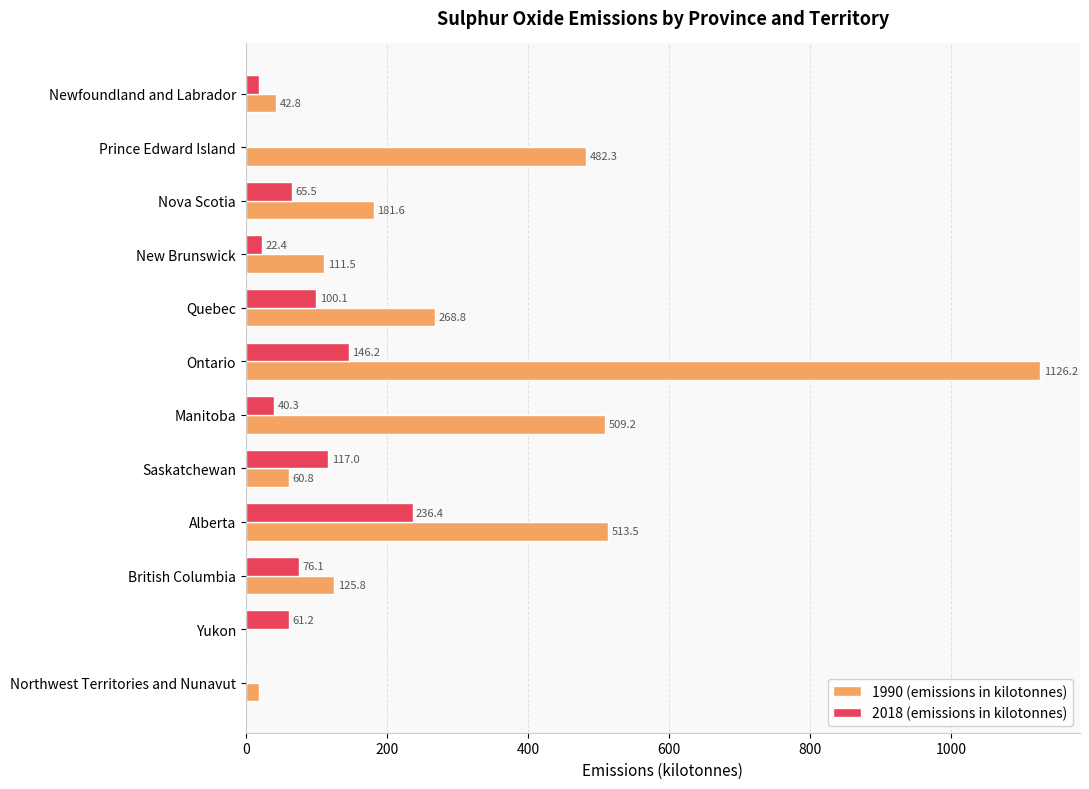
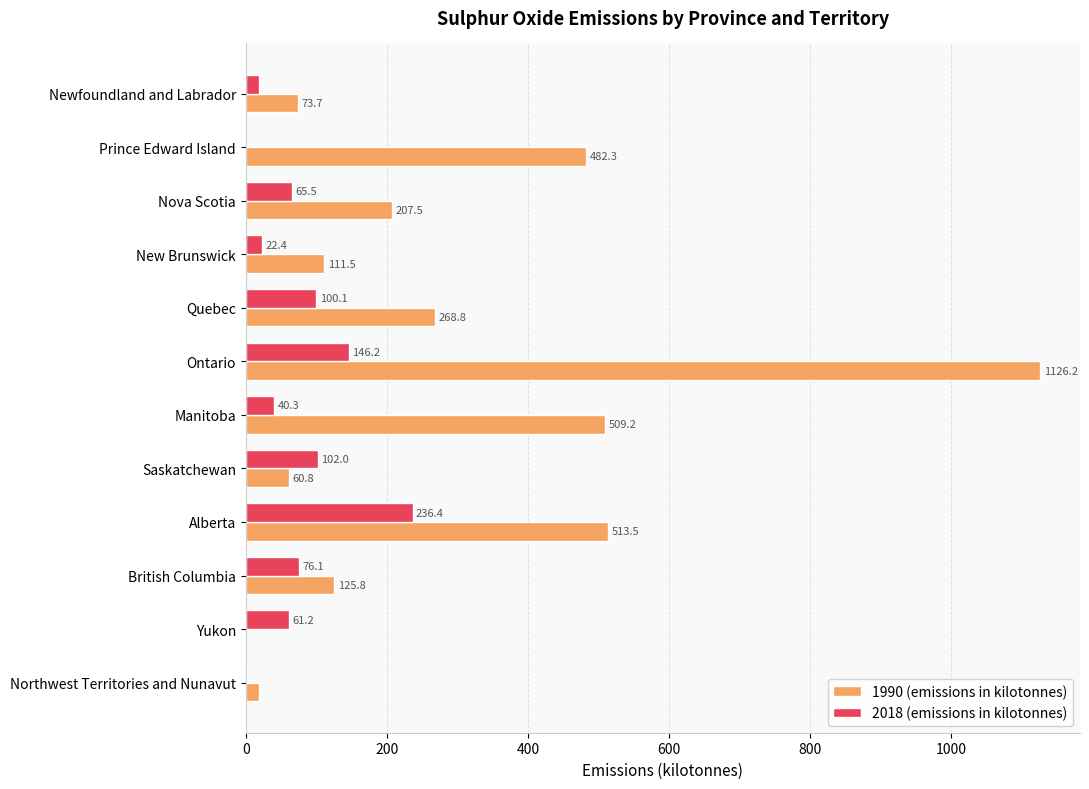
  {
    "1990 (emissions in kilotonnes)": {
-     "Newfoundland and Labrador": 42.8,
+     "Newfoundland and Labrador": 73.7,
      "Prince Edward Island": 482.3,
-     "Nova Scotia": 181.6,
+     "Nova Scotia": 207.5,
      "New Brunswick": 111.5,
      "Quebec": 268.8,
      "Ontario": 1126.2,
      "Manitoba": 509.2,
      "Saskatchewan": 60.8,
      "Alberta": 513.5,
      "British Columbia": 125.8
    },
    "2018 (emissions in kilotonnes)": {
      "Nova Scotia": 65.5,
      "New Brunswick": 22.4,
      "Quebec": 100.1,
      "Ontario": 146.2,
      "Manitoba": 40.3,
-     "Saskatchewan": 117.0,
+     "Saskatchewan": 102.0,
      "Alberta": 236.4,
      "British Columbia": 76.1,
      "Yukon": 61.2
    }
  }
